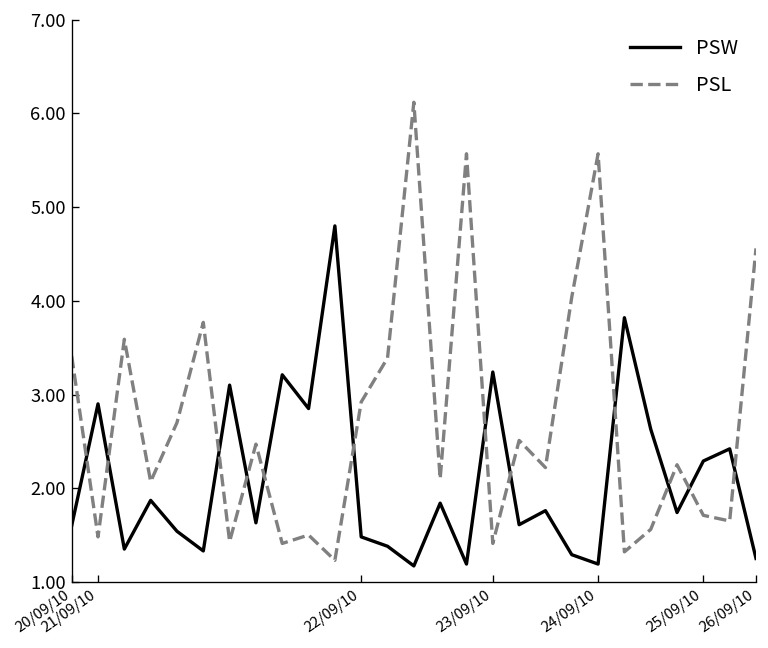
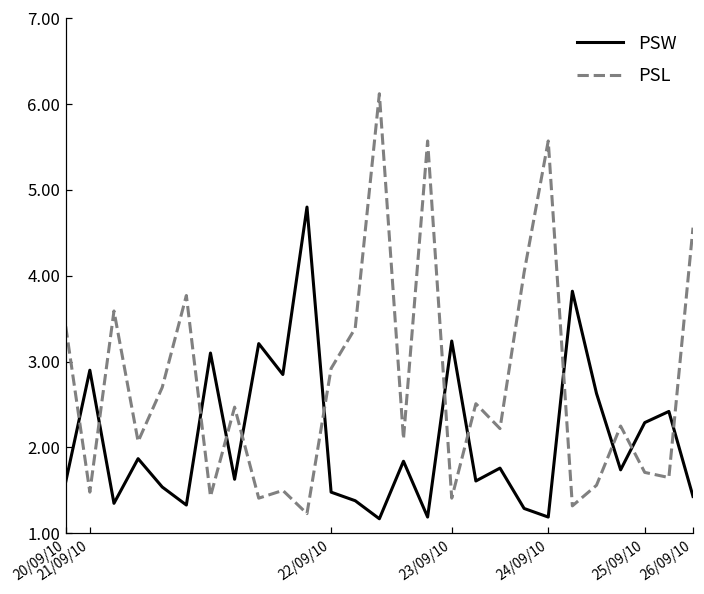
  {
    "PSW": {
      "20/09/10": 1.6,
-     "26/09/10": 1.3
+     "26/09/10": 1.4
    },
    "PSL": {
      "20/09/10": 3.4,
      "26/09/10": 4.6
    }
  }
